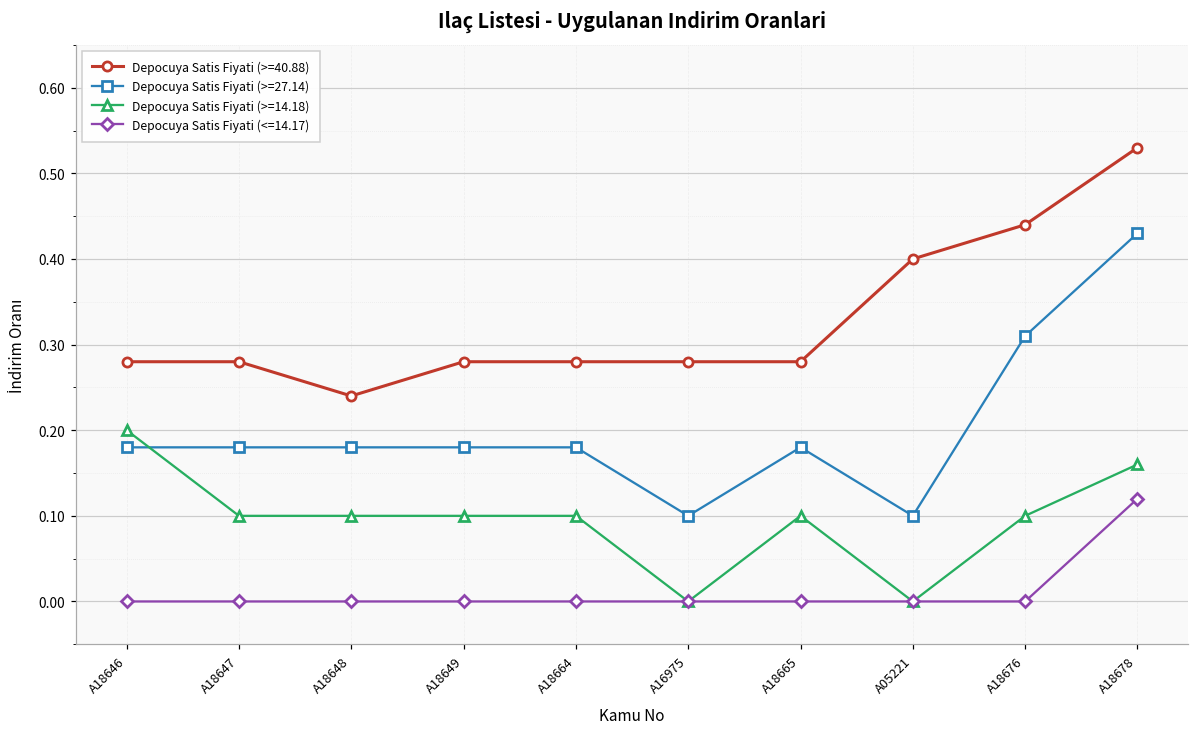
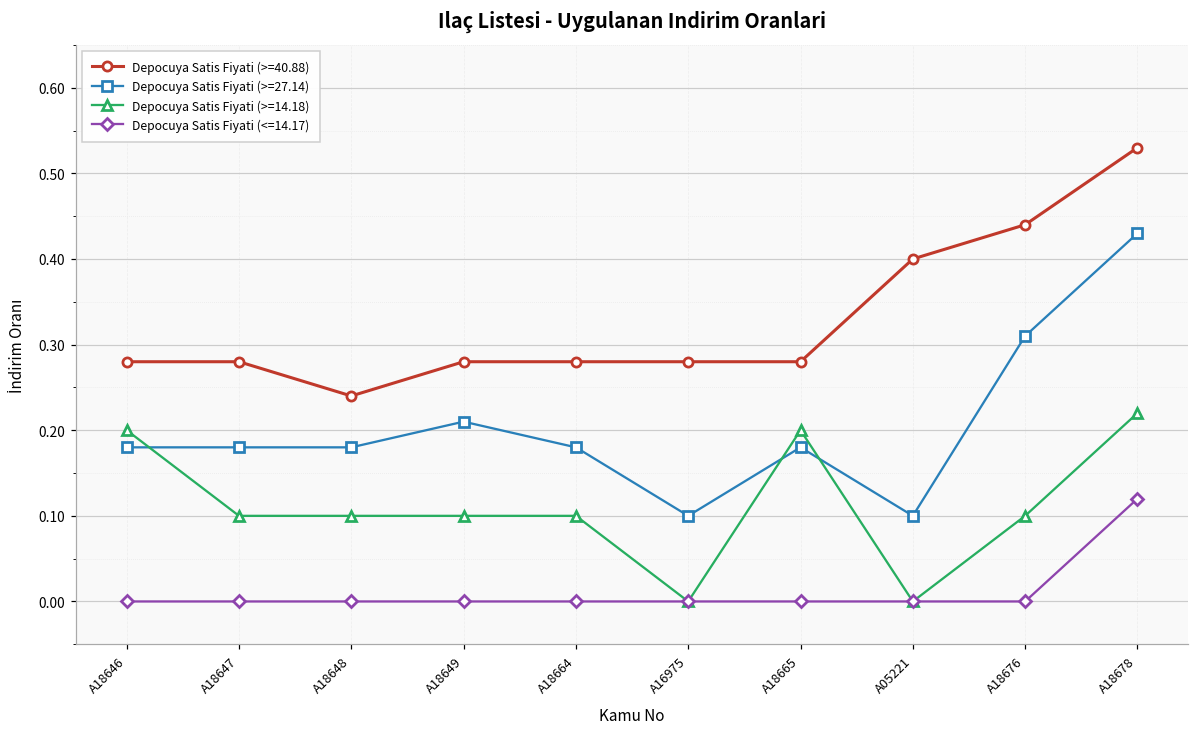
  {
    "Depocuya Satis Fiyati (>=40.88)": {
      "A18646": 0.28,
      "A18647": 0.28,
      "A18648": 0.24,
      "A18649": 0.28,
      "A18664": 0.28,
      "A16975": 0.28,
      "A18665": 0.28,
      "A05221": 0.40,
      "A18676": 0.44,
      "A18678": 0.53
    },
    "Depocuya Satis Fiyati (>=27.14)": {
      "A18646": 0.18,
      "A18647": 0.18,
      "A18648": 0.18,
-     "A18649": 0.18,
+     "A18649": 0.21,
      "A18664": 0.18,
      "A16975": 0.10,
      "A18665": 0.18,
      "A05221": 0.10,
      "A18676": 0.31,
      "A18678": 0.43
    },
    "Depocuya Satis Fiyati (>=14.18)": {
      "A18646": 0.20,
      "A18647": 0.10,
      "A18648": 0.10,
      "A18649": 0.10,
      "A18664": 0.10,
-     "A18665": 0.1,
+     "A18665": 0.2,
      "A18676": 0.10,
-     "A18678": 0.16
+     "A18678": 0.22
    },
    "Depocuya Satis Fiyati (<=14.17)": {
      "A18646": 0.00,
      "A18647": 0.00,
      "A18648": 0.00,
      "A18649": 0.00,
      "A18664": 0.00,
      "A18665": 0.00,
      "A18676": 0.00,
      "A18678": 0.12
    }
  }
